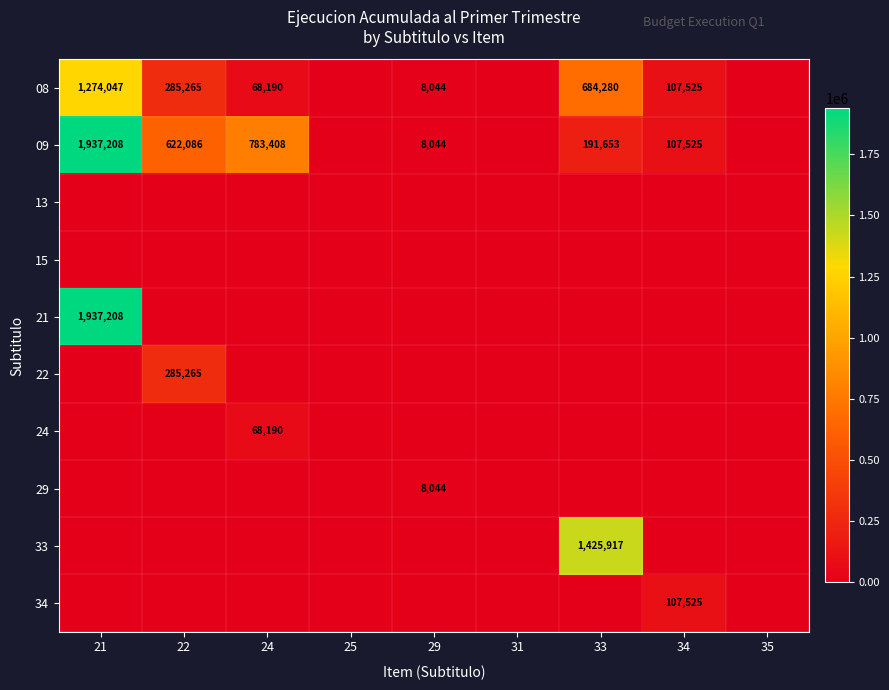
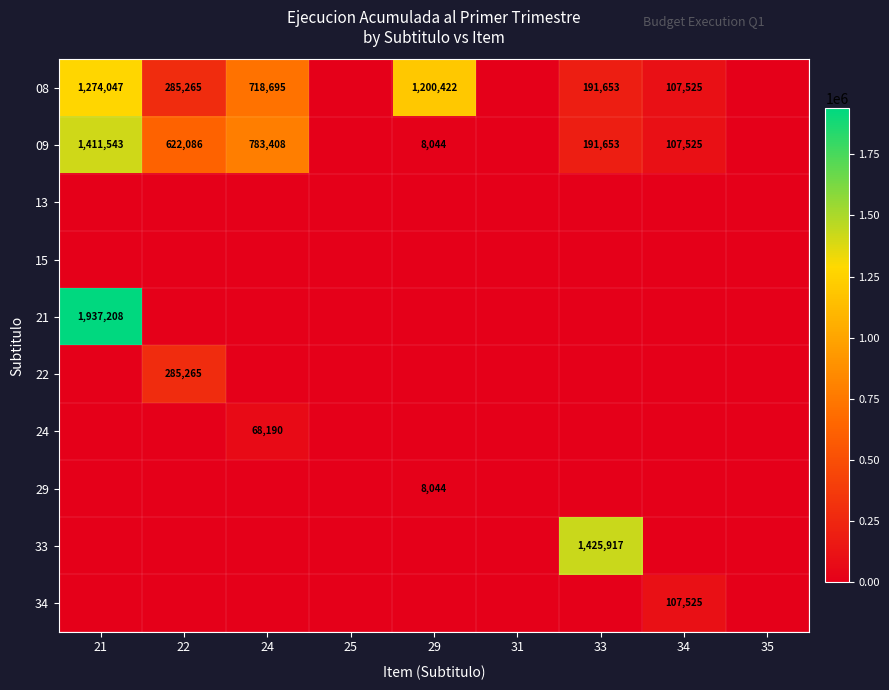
  {
    "08": {
      "21": "1,274,047",
      "22": "285,265",
-     "24": "68,190",
-     "29": "8,044",
-     "33": "684,280",
+     "24": "718,695",
+     "29": "1,200,422",
+     "33": "191,653",
      "34": "107,525"
    },
    "09": {
-     "21": "1,937,208",
+     "21": "1,411,543",
      "22": "622,086",
      "24": "783,408",
      "29": "8,044",
      "33": "191,653",
      "34": "107,525"
    },
    "21": {
      "21": "1,937,208"
    },
    "22": {
      "22": "285,265"
    },
    "24": {
      "24": "68,190"
    },
    "29": {
      "29": "8,044"
    },
    "33": {
      "33": "1,425,917"
    },
    "34": {
      "34": "107,525"
    }
  }
